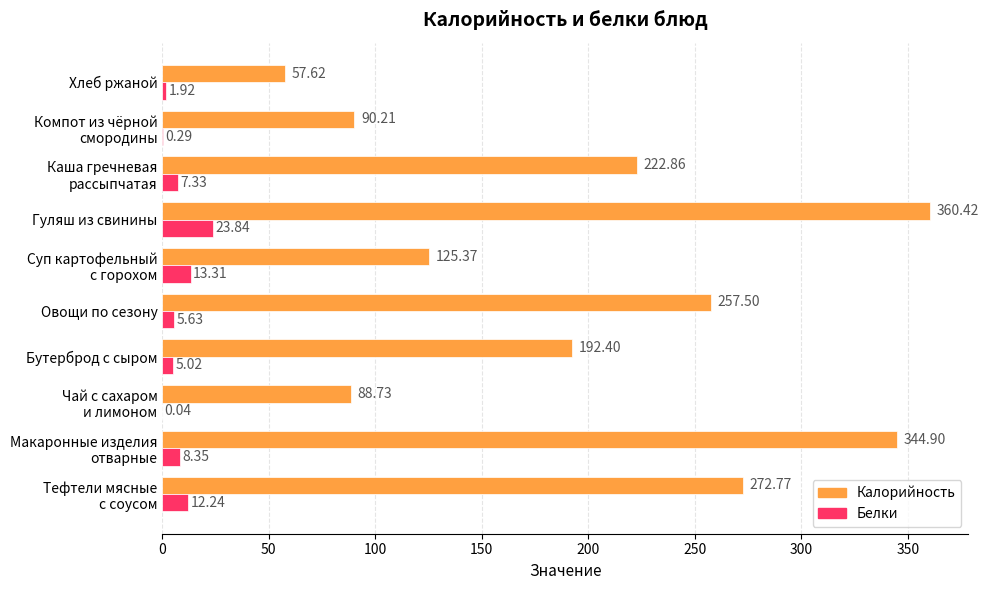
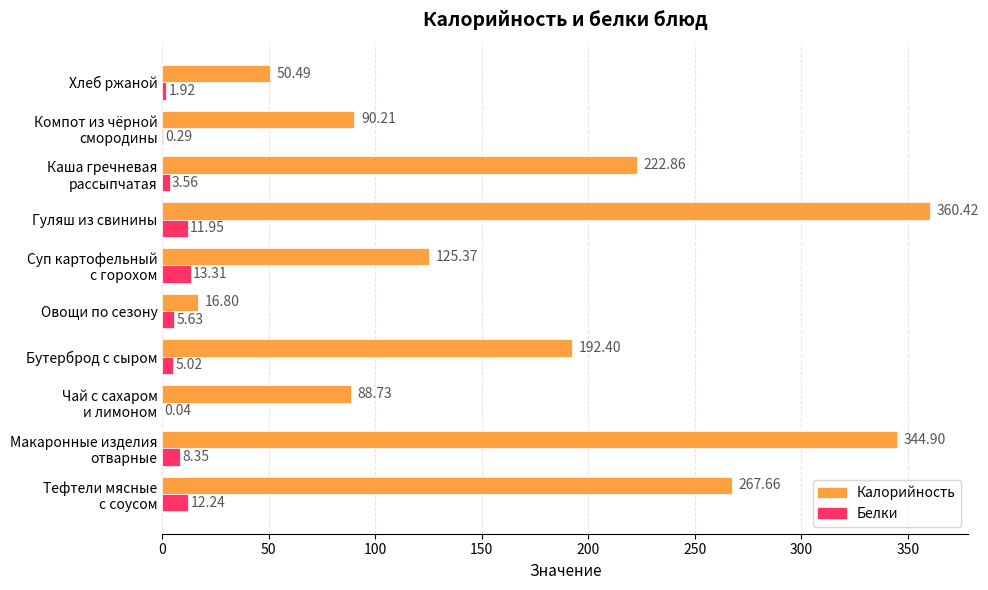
  {
    "Калорийность": {
-     "Хлеб ржаной": 57.62,
+     "Хлеб ржаной": 50.49,
      "Компот из чёрной смородины": 90.21,
      "Каша гречневая рассыпчатая": 222.86,
      "Гуляш из свинины": 360.42,
      "Суп картофельный с горохом": 125.37,
-     "Овощи по сезону": 257.50,
+     "Овощи по сезону": 16.80,
      "Бутерброд с сыром": 192.40,
      "Чай с сахаром и лимоном": 88.73,
      "Макаронные изделия отварные": 344.90,
-     "Тефтели мясные с соусом": 272.77
+     "Тефтели мясные с соусом": 267.66
    },
    "Белки": {
      "Хлеб ржаной": 1.92,
      "Компот из чёрной смородины": 0.29,
-     "Каша гречневая рассыпчатая": 7.33,
-     "Гуляш из свинины": 23.84,
+     "Каша гречневая рассыпчатая": 3.56,
+     "Гуляш из свинины": 11.95,
      "Суп картофельный с горохом": 13.31,
      "Овощи по сезону": 5.63,
      "Бутерброд с сыром": 5.02,
      "Чай с сахаром и лимоном": 0.04,
      "Макаронные изделия отварные": 8.35,
      "Тефтели мясные с соусом": 12.24
    }
  }
